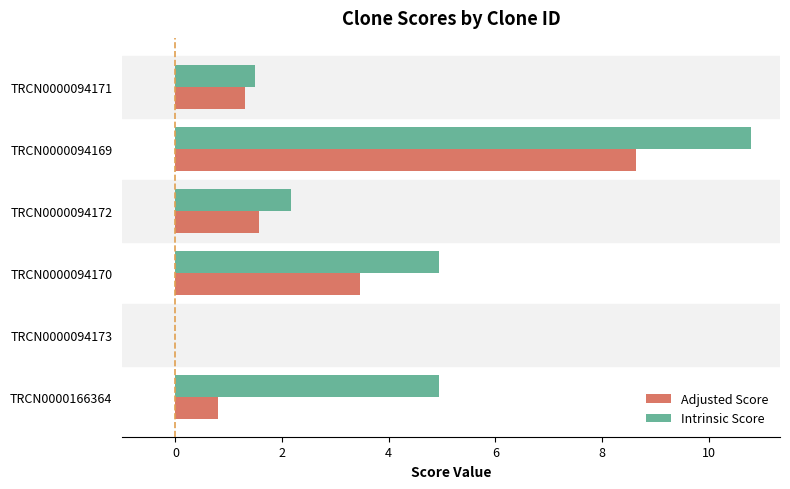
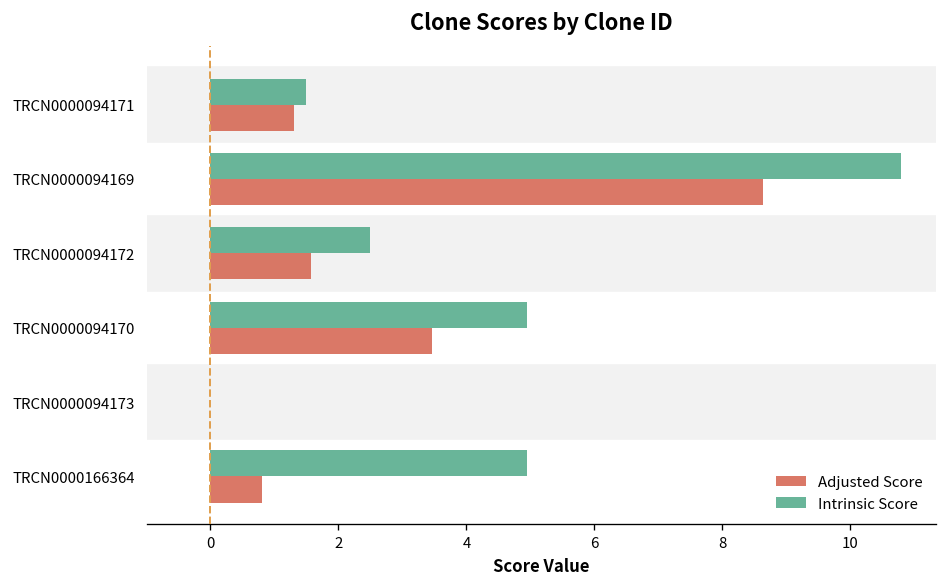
  {
    "Adjusted Score": {
      "TRCN0000094171": 1.3,
      "TRCN0000094169": 8.6,
      "TRCN0000094172": 1.6,
      "TRCN0000094170": 3.5,
      "TRCN0000094173": 0.0,
      "TRCN0000166364": 0.8
    },
    "Intrinsic Score": {
      "TRCN0000094171": 1.5,
      "TRCN0000094169": 10.8,
-     "TRCN0000094172": 2.2,
+     "TRCN0000094172": 2.5,
      "TRCN0000094170": 5.0,
      "TRCN0000094173": 0.0,
      "TRCN0000166364": 5.0
    }
  }
